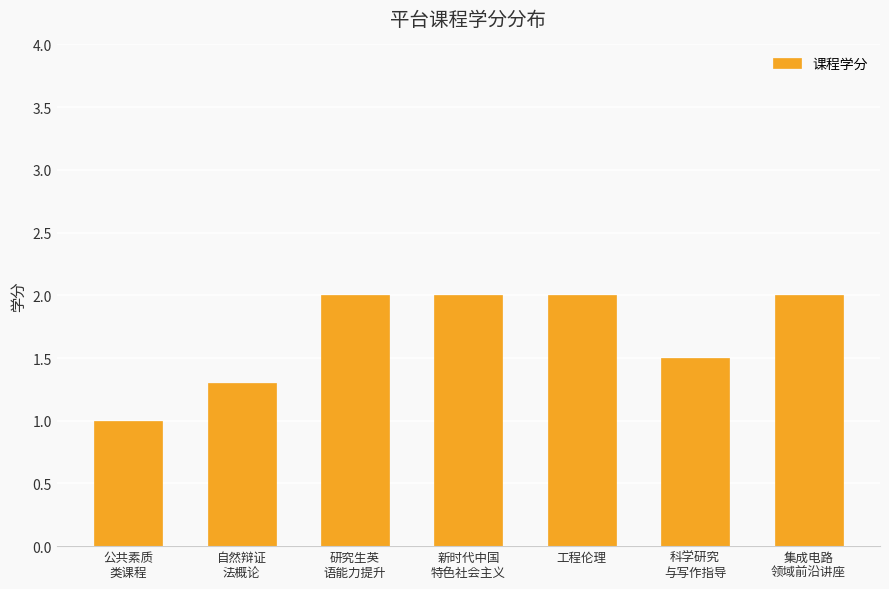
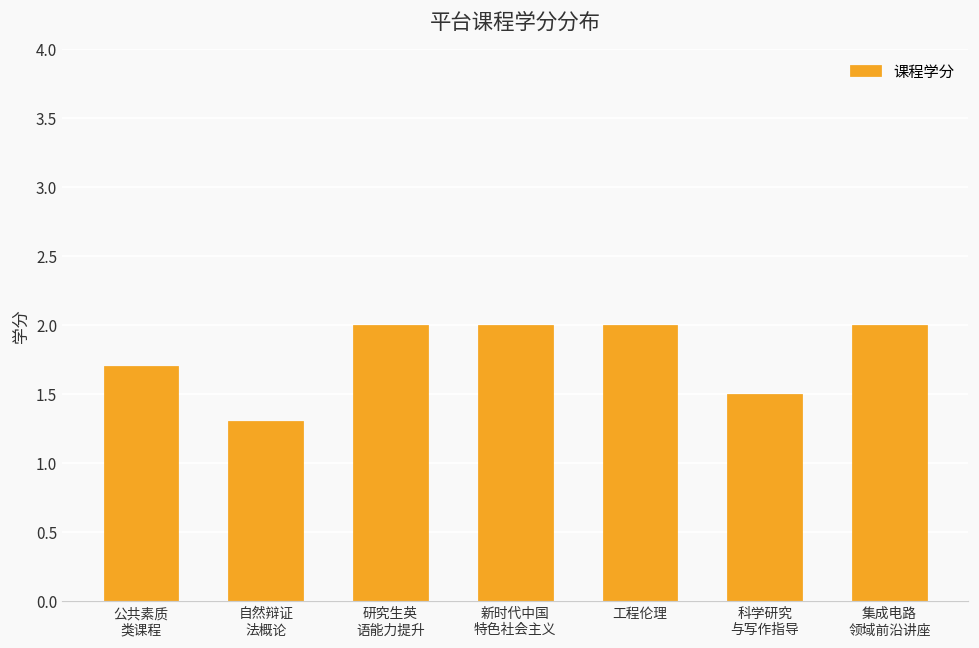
  {
-   "公共素质 类课程": 1.0,
+   "公共素质 类课程": 1.7,
    "自然辩证 法概论": 1.3,
    "研究生英 语能力提升": 2.0,
    "新时代中国 特色社会主义": 2.0,
    "工程伦理": 2.0,
    "科学研究 与写作指导": 1.5,
    "集成电路 领域前沿讲座": 2.0
  }
